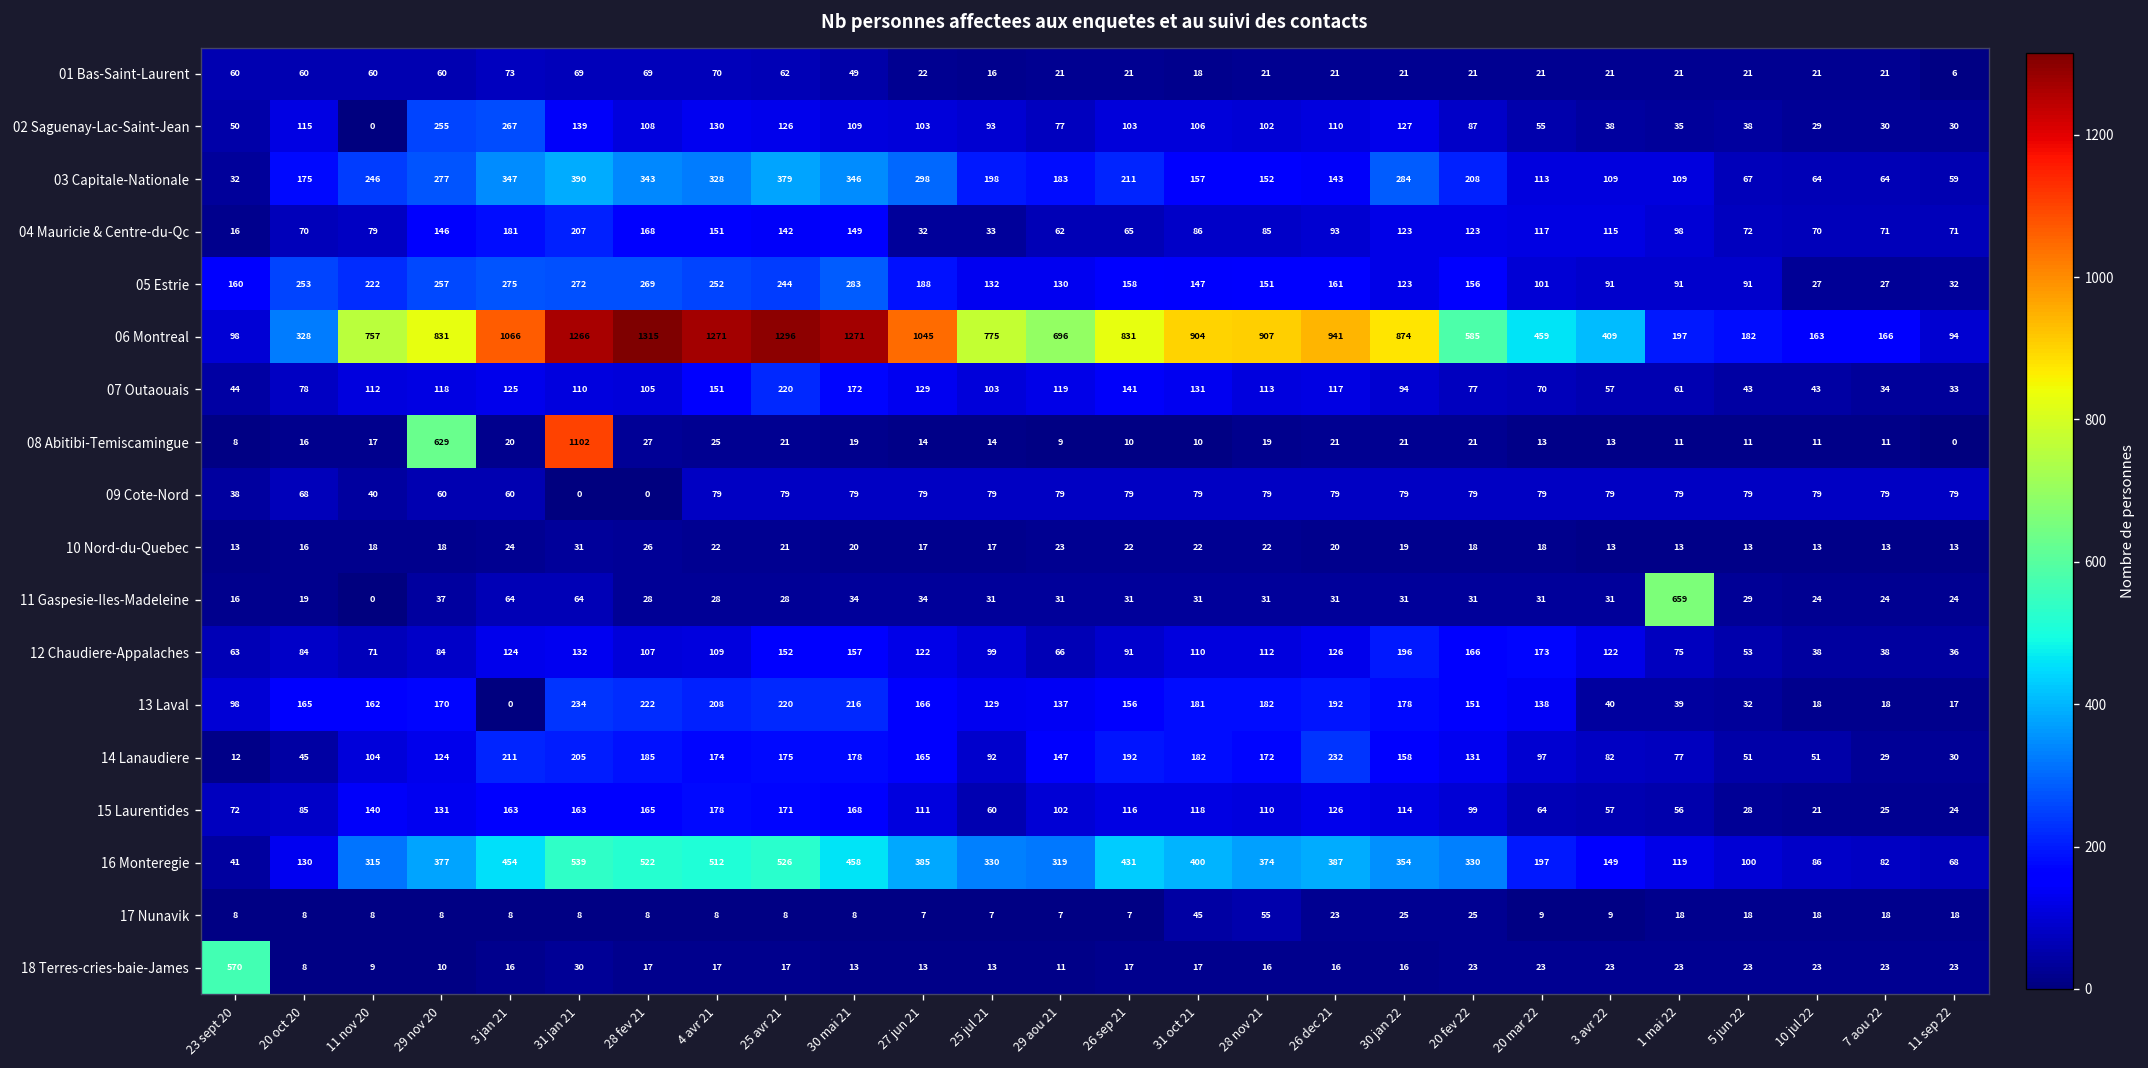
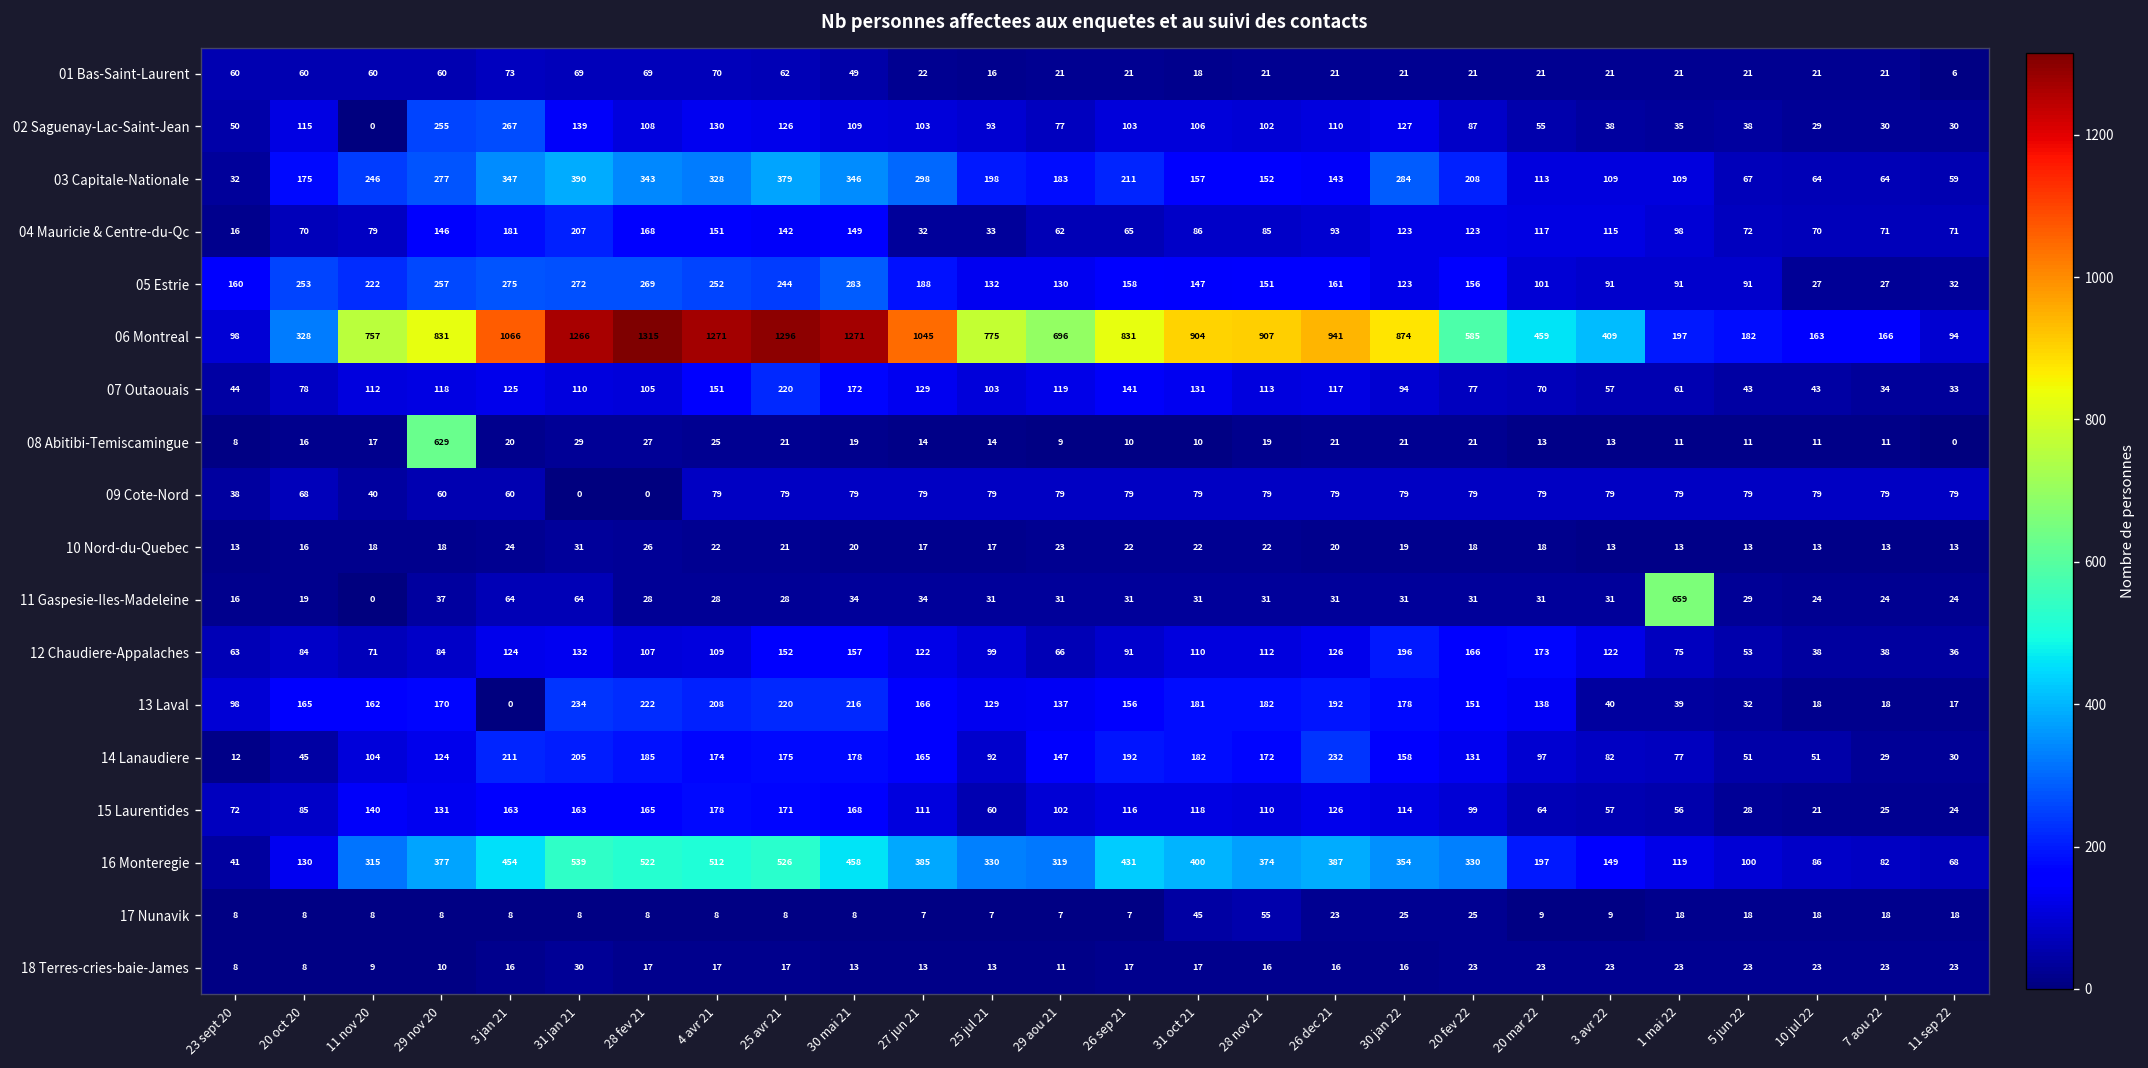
  {
    "08 Abitibi-Temiscamingue": {
      "23 sept 20": 8,
      "20 oct 20": 16,
      "11 nov 20": 17,
      "29 nov 20": 629,
      "3 jan 21": 20,
-     "31 jan 21": 1102,
+     "31 jan 21": 29,
      "28 fev 21": 27,
      "4 avr 21": 25,
      "25 avr 21": 21,
      "30 mai 21": 19,
      "27 jun 21": 14,
      "25 jul 21": 14,
      "29 aou 21": 9,
      "26 sep 21": 10,
      "31 oct 21": 10,
      "28 nov 21": 19,
      "26 dec 21": 21,
      "30 jan 22": 21,
      "20 fev 22": 21,
      "20 mar 22": 13,
      "3 avr 22": 13,
      "1 mai 22": 11,
      "5 jun 22": 11,
      "10 jul 22": 11,
      "7 aou 22": 11,
      "11 sep 22": 0
    },
    "18 Terres-cries-baie-James": {
-     "23 sept 20": 570,
+     "23 sept 20": 8,
      "20 oct 20": 8,
      "11 nov 20": 9,
      "29 nov 20": 10,
      "3 jan 21": 16,
      "31 jan 21": 30,
      "28 fev 21": 17,
      "4 avr 21": 17,
      "25 avr 21": 17,
      "30 mai 21": 13,
      "27 jun 21": 13,
      "25 jul 21": 13,
      "29 aou 21": 11,
      "26 sep 21": 17,
      "31 oct 21": 17,
      "28 nov 21": 16,
      "26 dec 21": 16,
      "30 jan 22": 16,
      "20 fev 22": 23,
      "20 mar 22": 23,
      "3 avr 22": 23,
      "1 mai 22": 23,
      "5 jun 22": 23,
      "10 jul 22": 23,
      "7 aou 22": 23,
      "11 sep 22": 23
    }
  }
